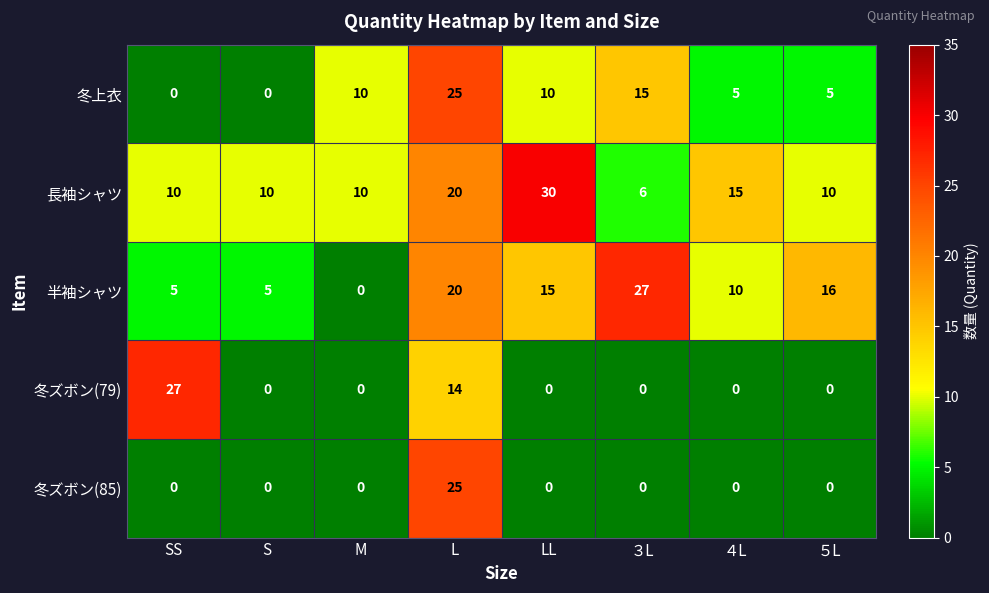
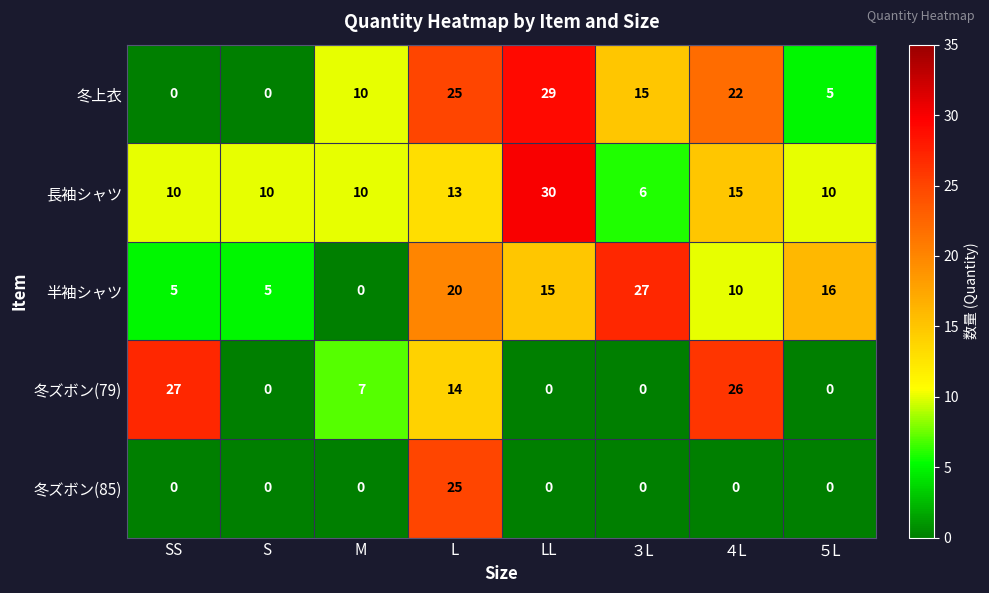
  {
    "冬上衣": {
      "SS": 0,
      "S": 0,
      "M": 10,
      "L": 25,
-     "LL": 10,
+     "LL": 29,
      "３L": 15,
-     "４L": 5,
+     "４L": 22,
      "５L": 5
    },
    "長袖シャツ": {
      "SS": 10,
      "S": 10,
      "M": 10,
-     "L": 20,
+     "L": 13,
      "LL": 30,
      "３L": 6,
      "４L": 15,
      "５L": 10
    },
    "半袖シャツ": {
      "SS": 5,
      "S": 5,
      "M": 0,
      "L": 20,
      "LL": 15,
      "３L": 27,
      "４L": 10,
      "５L": 16
    },
    "冬ズボン(79)": {
      "SS": 27,
      "S": 0,
-     "M": 0,
+     "M": 7,
      "L": 14,
      "LL": 0,
      "３L": 0,
-     "４L": 0,
+     "４L": 26,
      "５L": 0
    },
    "冬ズボン(85)": {
      "SS": 0,
      "S": 0,
      "M": 0,
      "L": 25,
      "LL": 0,
      "３L": 0,
      "４L": 0,
      "５L": 0
    }
  }
